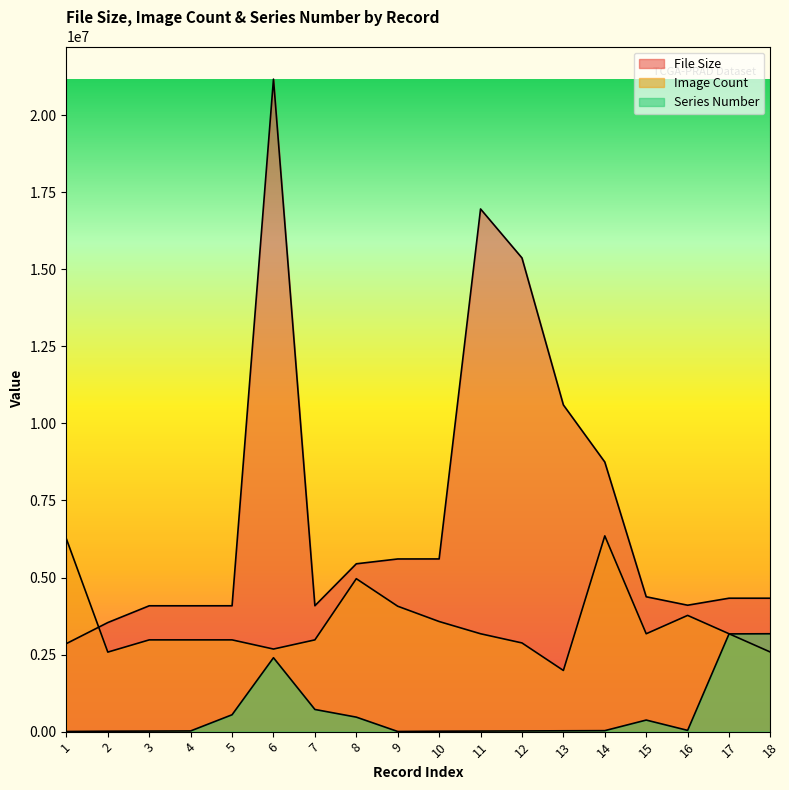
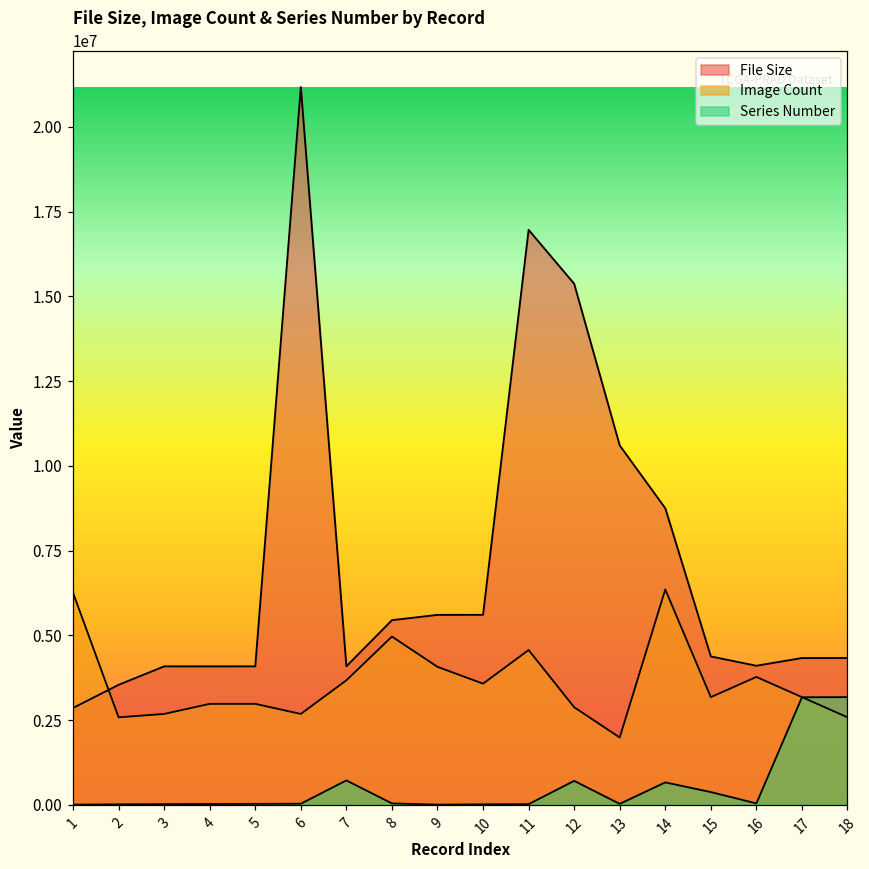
  {
    "File Size": {
      "1": 2900000,
      "2": 3500000,
      "3": 4100000,
      "4": 4100000,
      "5": 4100000,
      "6": 21200000,
      "7": 4100000,
      "8": 5400000,
      "9": 5600000,
      "10": 5600000,
      "11": 17000000,
      "12": 15400000,
      "13": 10600000,
      "14": 8700000,
      "15": 4400000,
      "16": 4100000,
      "17": 4300000,
      "18": 4300000
    },
    "Image Count": {
      "1": 6300000,
      "2": 2600000,
-     "3": 3000000,
+     "3": 2700000,
      "4": 3000000,
      "5": 3000000,
      "6": 2700000,
-     "7": 3000000,
+     "7": 3700000,
      "8": 5000000,
      "9": 4100000,
      "10": 3600000,
-     "11": 3200000,
+     "11": 4600000,
      "12": 2900000,
      "13": 2000000,
      "14": 6400000,
      "15": 3200000,
      "16": 3800000,
      "18": 2600000
    },
    "Series Number": {
      "1": 0,
      "2": 0,
      "3": 0,
      "4": 0,
-     "5": 500000,
-     "6": 2400000,
+     "5": 0,
+     "6": 0,
      "7": 700000,
-     "8": 500000,
+     "8": 0,
      "9": 0,
      "10": 0,
      "11": 0,
-     "12": 0,
+     "12": 700000,
      "13": 0,
-     "14": 0,
+     "14": 700000,
      "15": 400000,
      "16": 0,
      "18": 3200000
    }
  }
